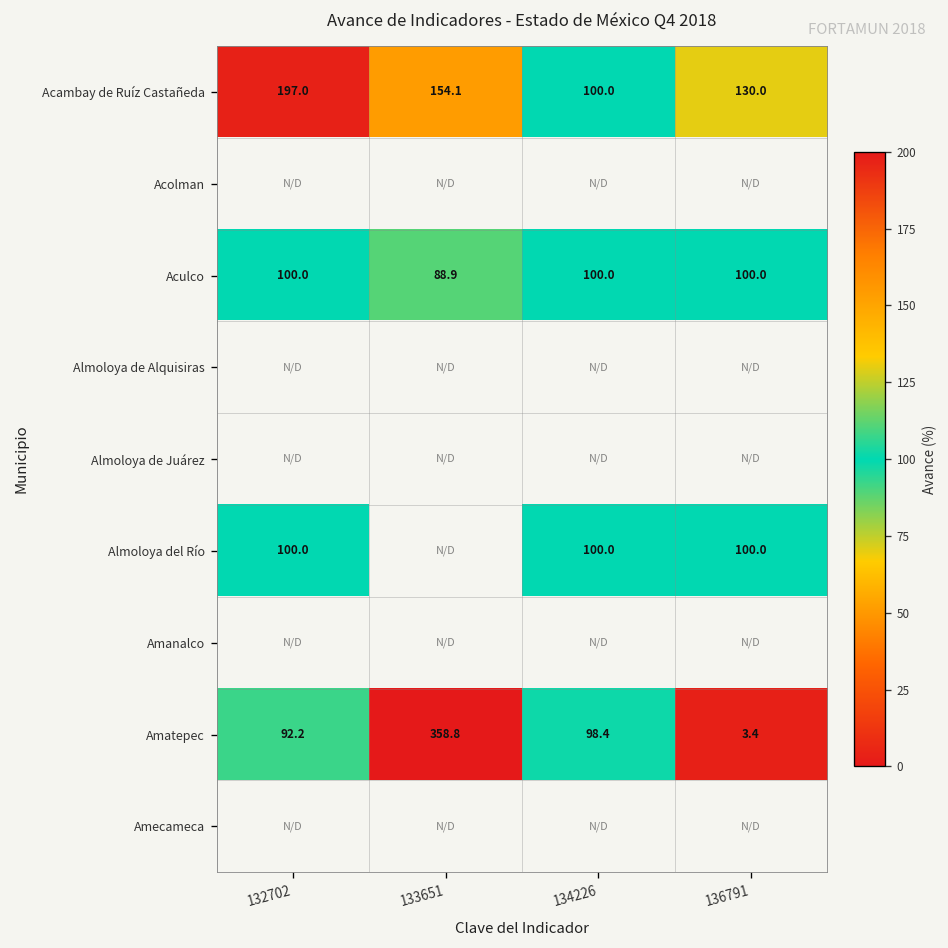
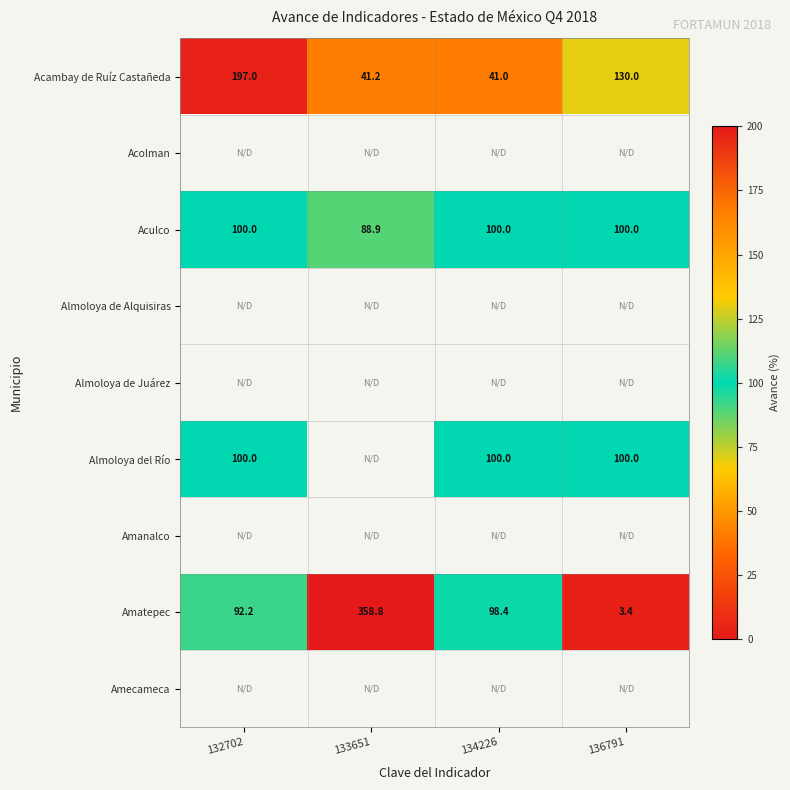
  {
    "Acambay de Ruíz Castañeda": {
      "132702": 197.0,
-     "133651": 154.1,
-     "134226": 100.0,
+     "133651": 41.2,
+     "134226": 41.0,
      "136791": 130.0
    },
    "Aculco": {
      "132702": 100.0,
      "133651": 88.9,
      "134226": 100.0,
      "136791": 100.0
    },
    "Almoloya del Río": {
      "132702": 100.0,
      "134226": 100.0,
      "136791": 100.0
    },
    "Amatepec": {
      "132702": 92.2,
      "133651": 358.8,
      "134226": 98.4,
      "136791": 3.4
    }
  }
